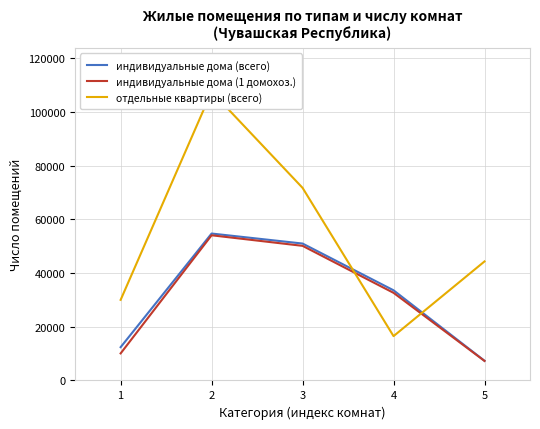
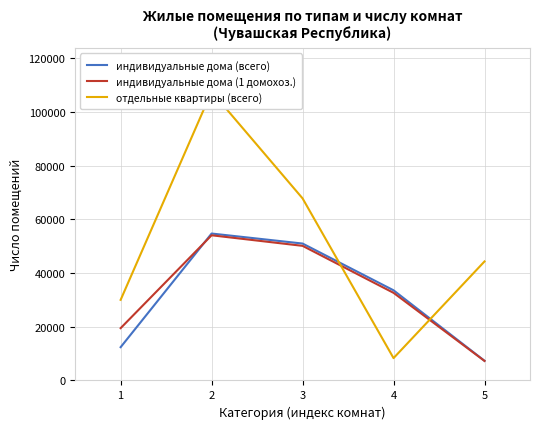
  {
    "индивидуальные дома (всего)": {
      "1": 12000
    },
    "индивидуальные дома (1 домохоз.)": {
-     "1": 10000
+     "1": 19000
    },
    "отдельные квартиры (всего)": {
      "1": 30000,
-     "3": 72000,
-     "4": 17000,
+     "3": 68000,
+     "4": 8000,
      "5": 44000
    }
  }
